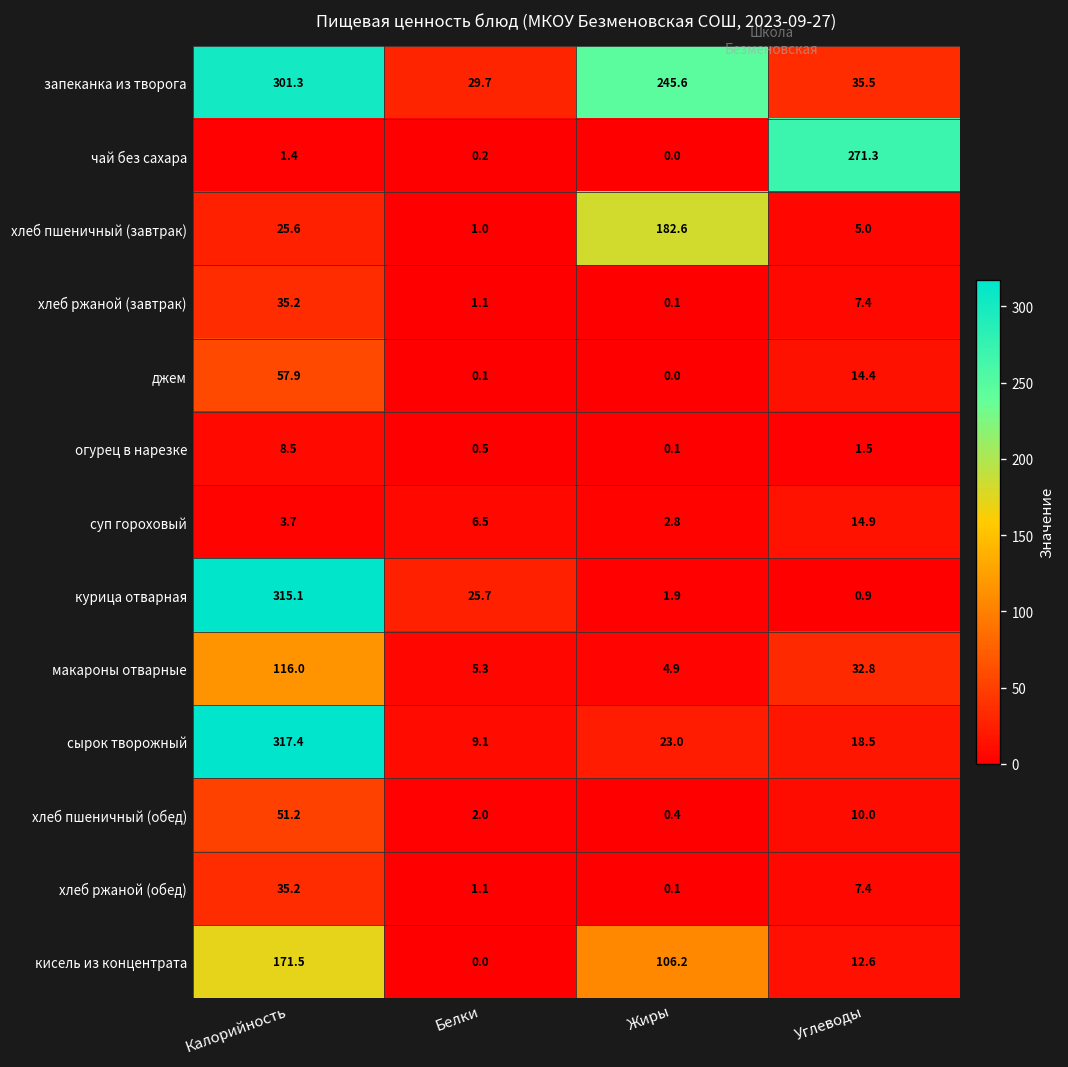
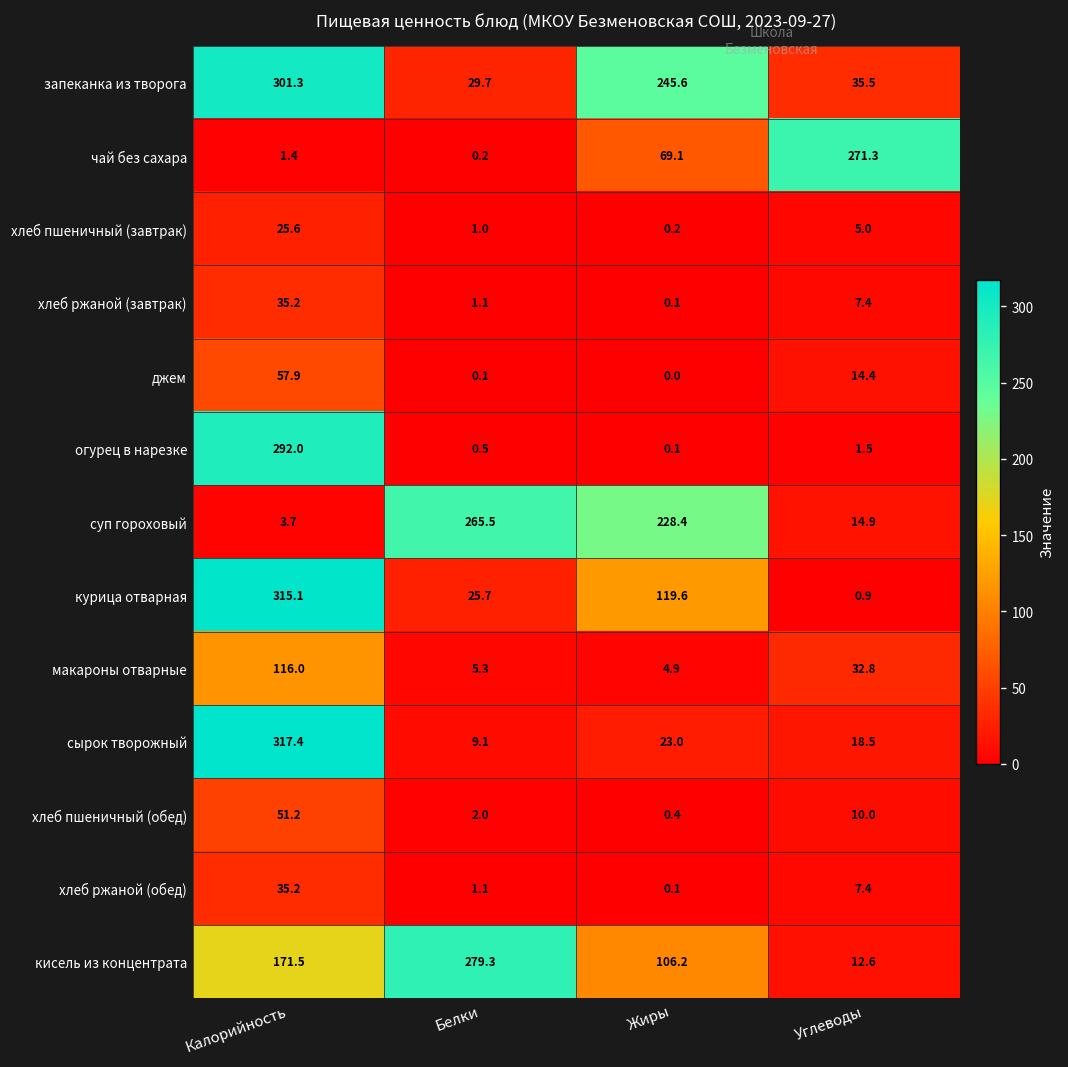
  {
    "запеканка из творога": {
      "Калорийность": 301.3,
      "Белки": 29.7,
      "Жиры": 245.6,
      "Углеводы": 35.5
    },
    "чай без сахара": {
      "Калорийность": 1.4,
      "Белки": 0.2,
-     "Жиры": 0.0,
+     "Жиры": 69.1,
      "Углеводы": 271.3
    },
    "хлеб пшеничный (завтрак)": {
      "Калорийность": 25.6,
      "Белки": 1.0,
-     "Жиры": 182.6,
+     "Жиры": 0.2,
      "Углеводы": 5.0
    },
    "хлеб ржаной (завтрак)": {
      "Калорийность": 35.2,
      "Белки": 1.1,
      "Жиры": 0.1,
      "Углеводы": 7.4
    },
    "джем": {
      "Калорийность": 57.9,
      "Белки": 0.1,
      "Жиры": 0.0,
      "Углеводы": 14.4
    },
    "огурец в нарезке": {
-     "Калорийность": 8.5,
+     "Калорийность": 292.0,
      "Белки": 0.5,
      "Жиры": 0.1,
      "Углеводы": 1.5
    },
    "суп гороховый": {
      "Калорийность": 3.7,
-     "Белки": 6.5,
-     "Жиры": 2.8,
+     "Белки": 265.5,
+     "Жиры": 228.4,
      "Углеводы": 14.9
    },
    "курица отварная": {
      "Калорийность": 315.1,
      "Белки": 25.7,
-     "Жиры": 1.9,
+     "Жиры": 119.6,
      "Углеводы": 0.9
    },
    "макароны отварные": {
      "Калорийность": 116.0,
      "Белки": 5.3,
      "Жиры": 4.9,
      "Углеводы": 32.8
    },
    "сырок творожный": {
      "Калорийность": 317.4,
      "Белки": 9.1,
      "Жиры": 23.0,
      "Углеводы": 18.5
    },
    "хлеб пшеничный (обед)": {
      "Калорийность": 51.2,
      "Белки": 2.0,
      "Жиры": 0.4,
      "Углеводы": 10.0
    },
    "хлеб ржаной (обед)": {
      "Калорийность": 35.2,
      "Белки": 1.1,
      "Жиры": 0.1,
      "Углеводы": 7.4
    },
    "кисель из концентрата": {
      "Калорийность": 171.5,
-     "Белки": 0.0,
+     "Белки": 279.3,
      "Жиры": 106.2,
      "Углеводы": 12.6
    }
  }
